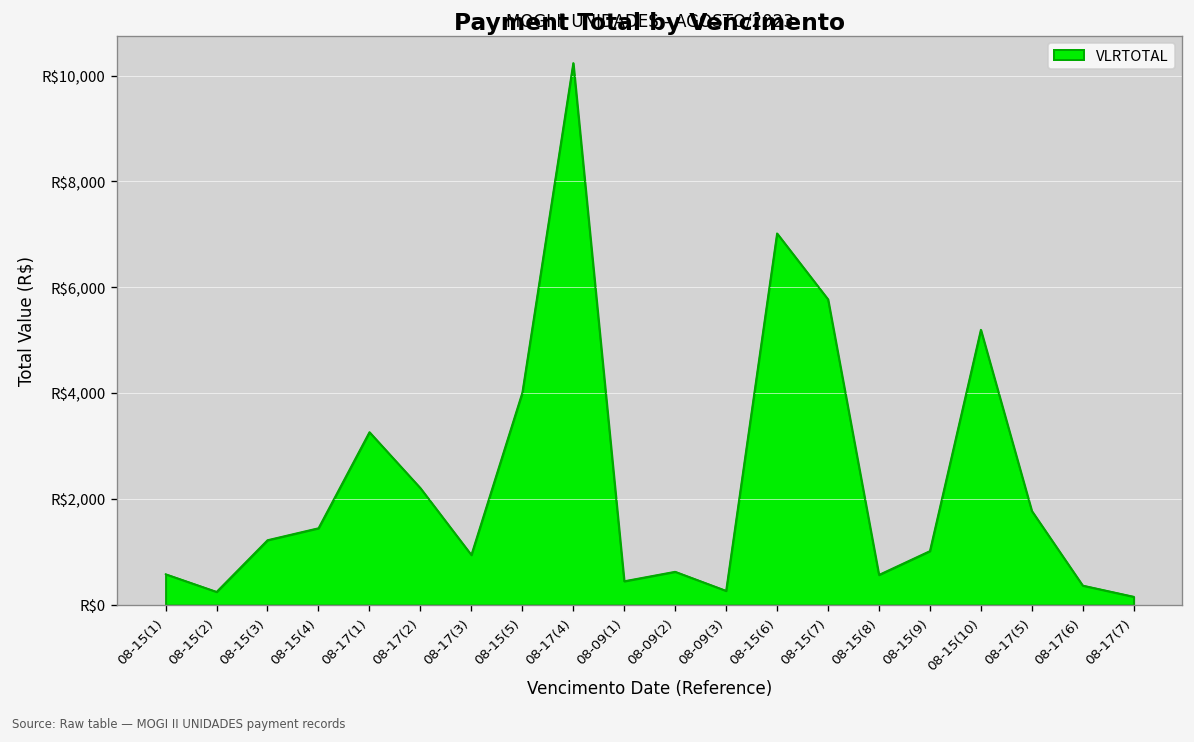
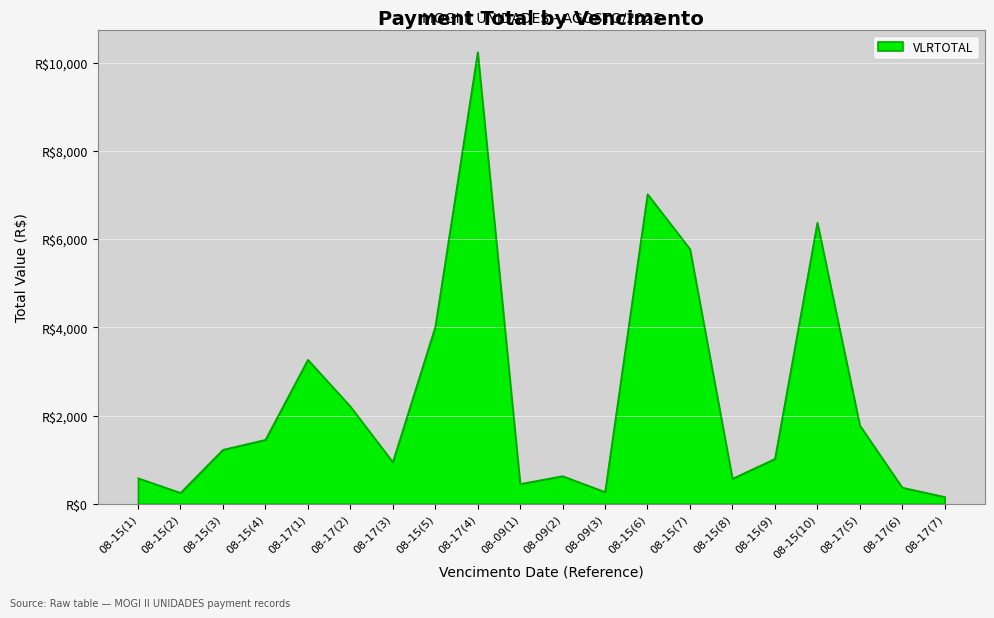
  {
    "08-15(1)": "R$600",
    "08-15(2)": "R$300",
    "08-15(3)": "R$1,200",
    "08-15(4)": "R$1,500",
    "08-17(1)": "R$3,300",
    "08-17(2)": "R$2,200",
    "08-17(3)": "R$900",
    "08-15(5)": "R$4,000",
    "08-17(4)": "R$10,200",
    "08-09(1)": "R$500",
    "08-09(2)": "R$600",
    "08-09(3)": "R$300",
    "08-15(6)": "R$7,000",
    "08-15(7)": "R$5,800",
    "08-15(8)": "R$600",
    "08-15(9)": "R$1,000",
-   "08-15(10)": "R$5,200",
+   "08-15(10)": "R$6,400",
    "08-17(5)": "R$1,800",
    "08-17(6)": "R$400",
    "08-17(7)": "R$200"
  }
